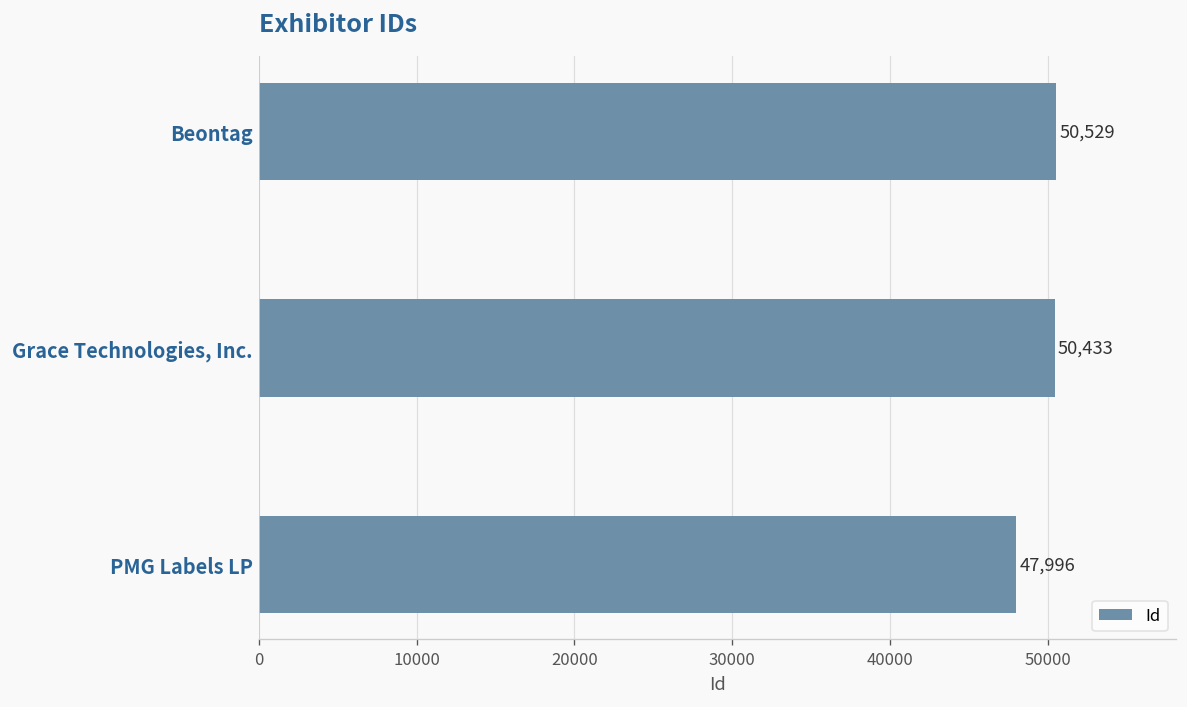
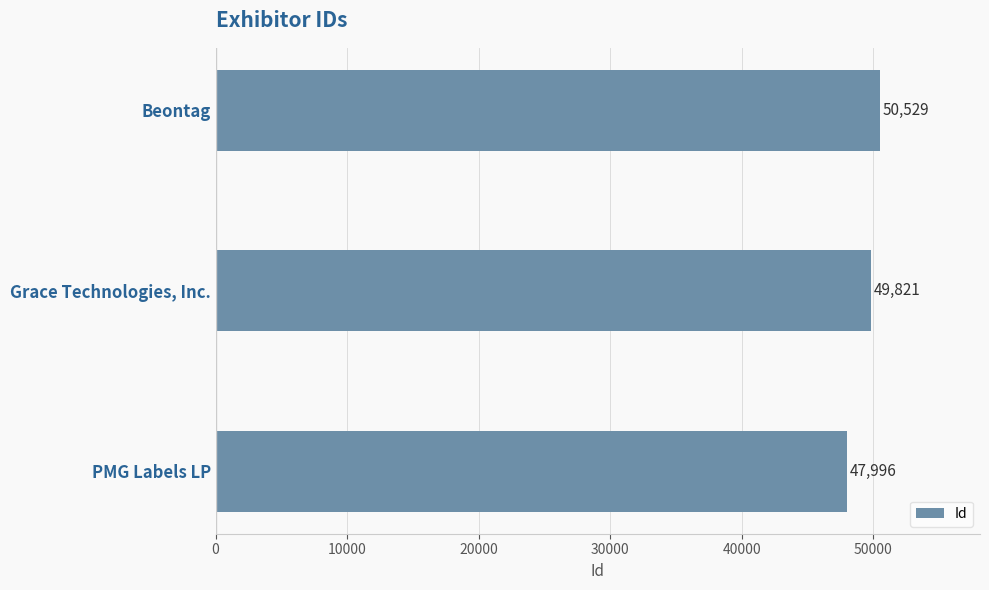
  {
    "Beontag": "50,529",
-   "Grace Technologies, Inc.": "50,433",
+   "Grace Technologies, Inc.": "49,821",
    "PMG Labels LP": "47,996"
  }
